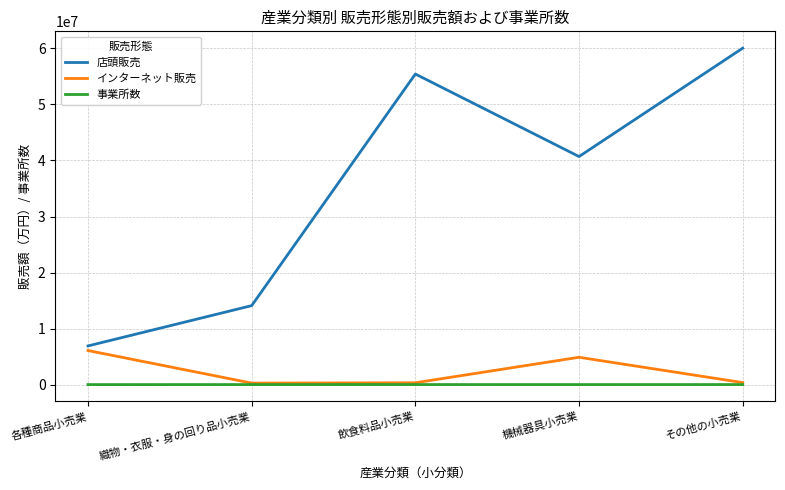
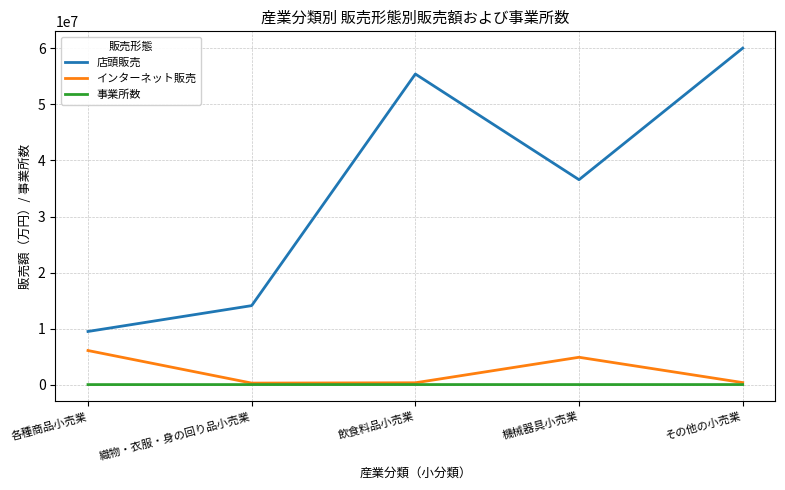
  {
    "店頭販売": {
-     "各種商品小売業": 7000000,
+     "各種商品小売業": 9000000,
      "織物・衣服・身の回り品小売業": 14000000,
      "飲食料品小売業": 55000000,
-     "機械器具小売業": 41000000,
+     "機械器具小売業": 37000000,
      "その他の小売業": 60000000
    },
    "インターネット販売": {
      "各種商品小売業": 6000000,
      "機械器具小売業": 5000000
    },
    "事業所数": {
      "各種商品小売業": 0,
      "機械器具小売業": 0
    }
  }
